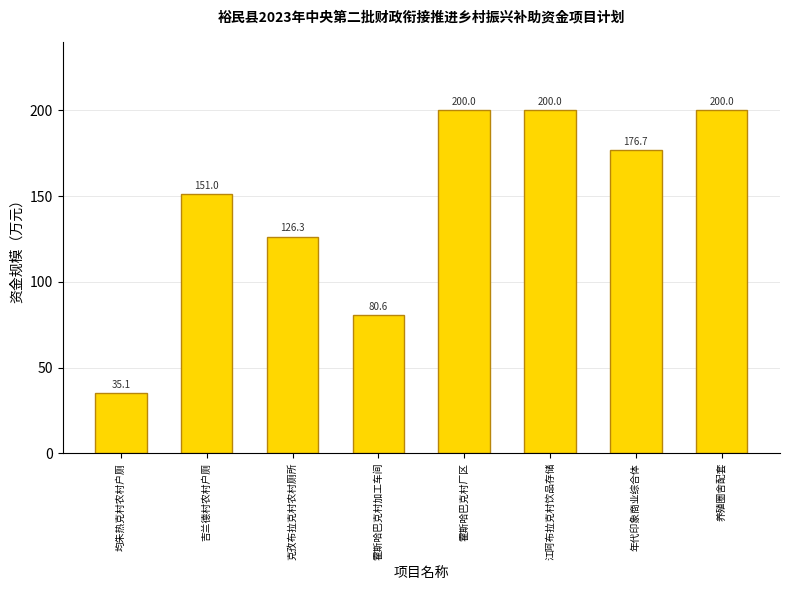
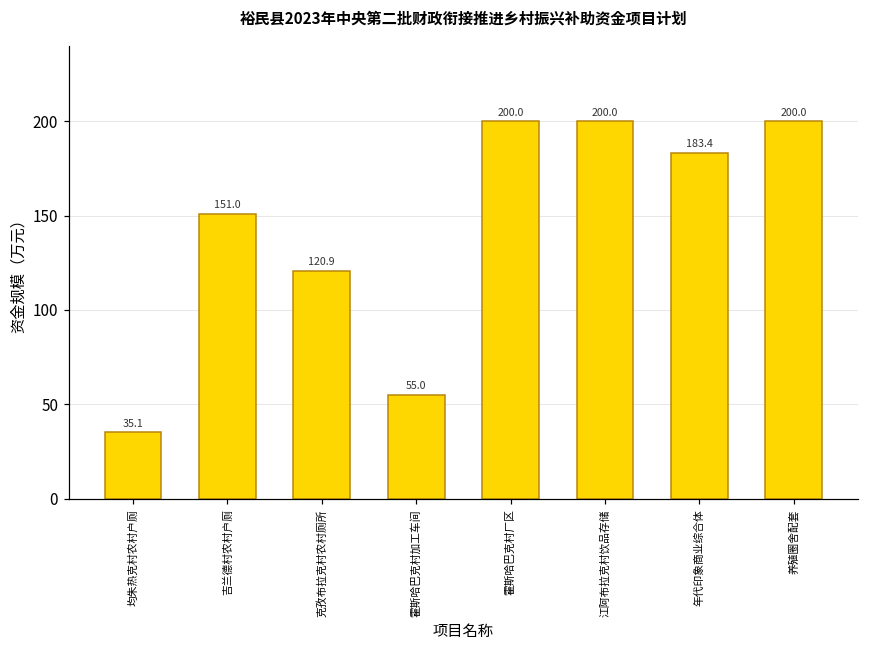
  {
    "均朱热克村农村户厕": 35.1,
    "吉兰德村农村户厕": 151.0,
-   "克孜布拉克村农村厕所": 126.3,
-   "霍斯哈巴克村加工车间": 80.6,
+   "克孜布拉克村农村厕所": 120.9,
+   "霍斯哈巴克村加工车间": 55.0,
    "霍斯哈巴克村厂区": 200.0,
    "江阿布拉克村饮品存储": 200.0,
-   "年代印象商业综合体": 176.7,
+   "年代印象商业综合体": 183.4,
    "养殖圈舍配套": 200.0
  }
